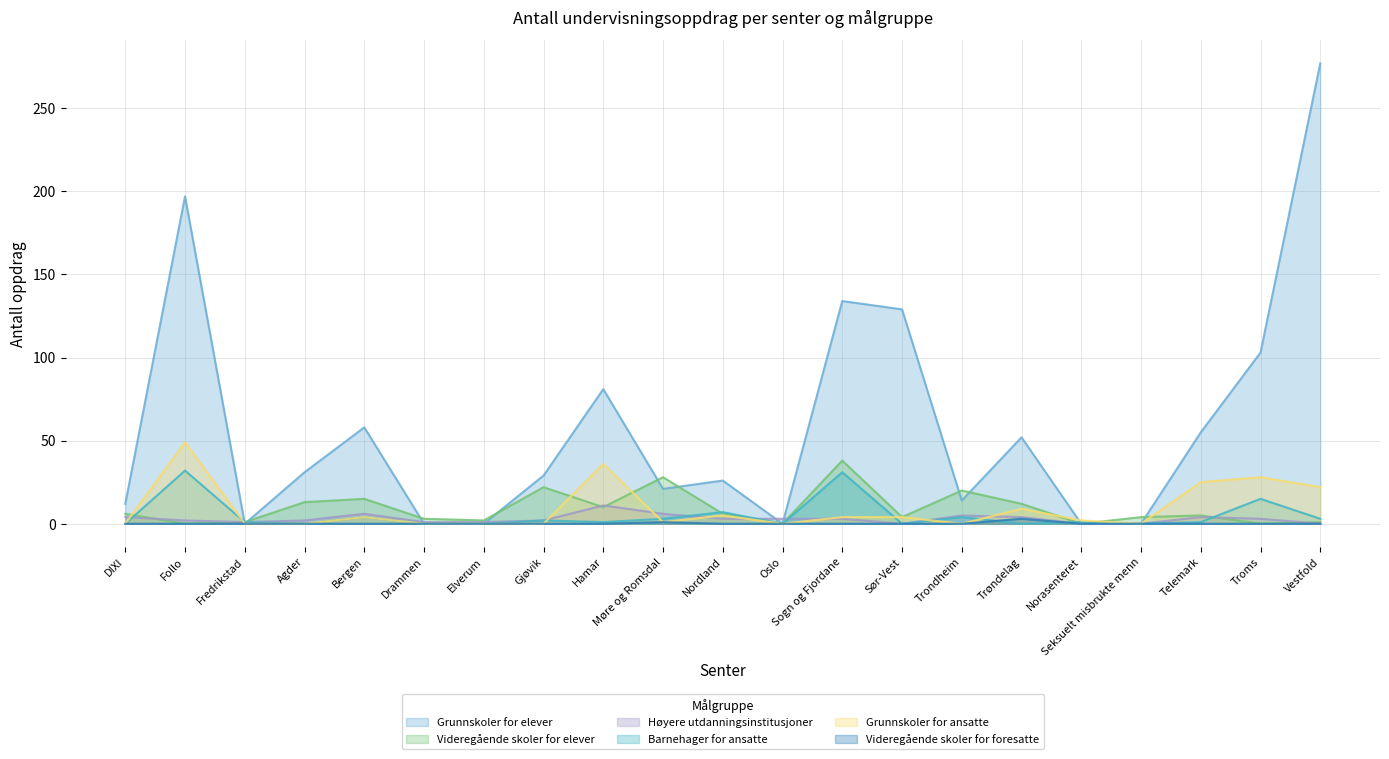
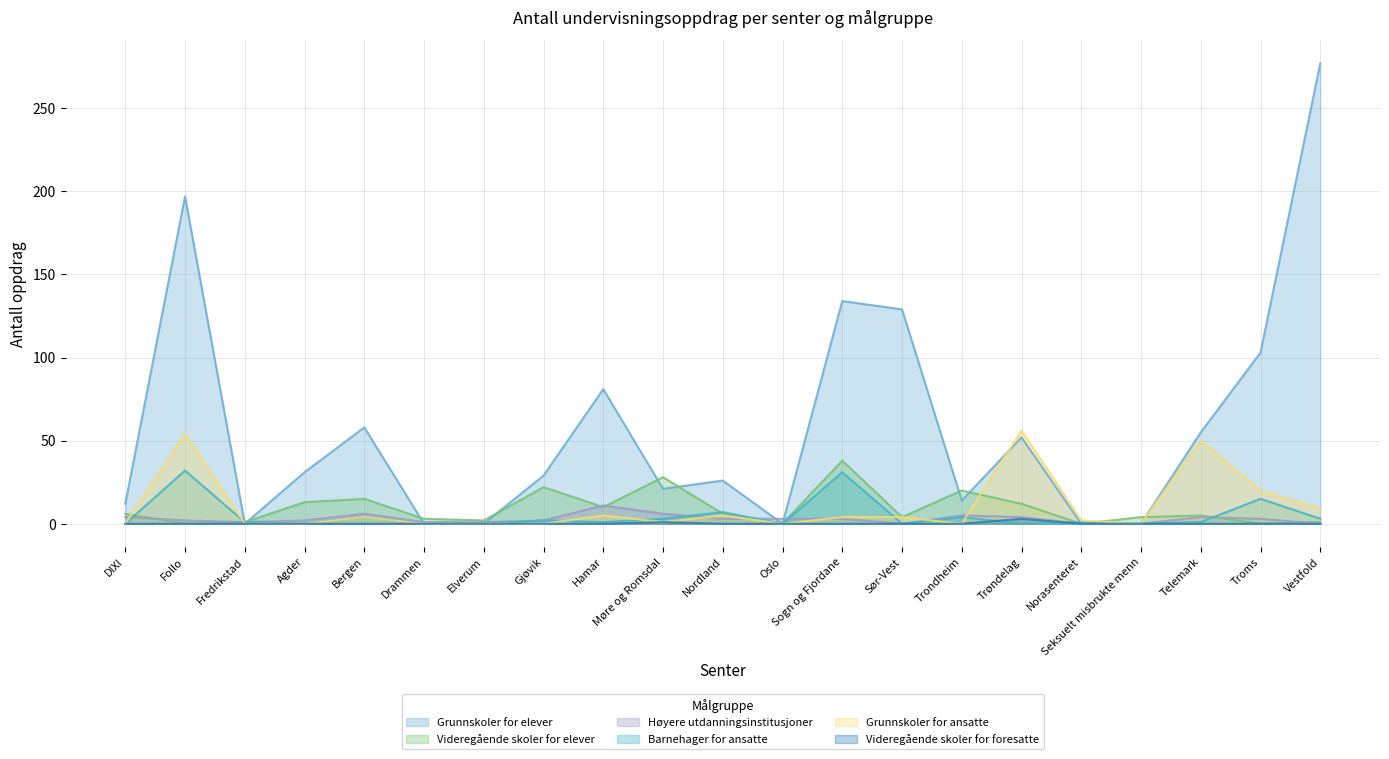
  {
    "Grunnskoler for ansatte": {
-     "Follo": 49,
-     "Hamar": 36,
-     "Trøndelag": 9,
-     "Telemark": 25,
-     "Troms": 28,
-     "Vestfold": 22
+     "Follo": 54,
+     "Hamar": 5,
+     "Trøndelag": 56,
+     "Telemark": 50,
+     "Troms": 20,
+     "Vestfold": 9
    }
  }
